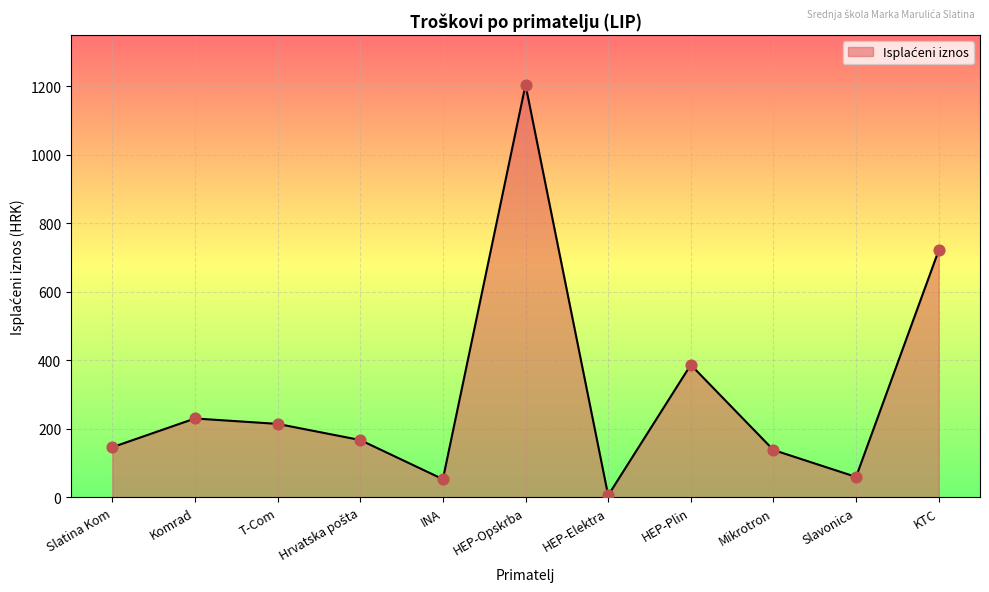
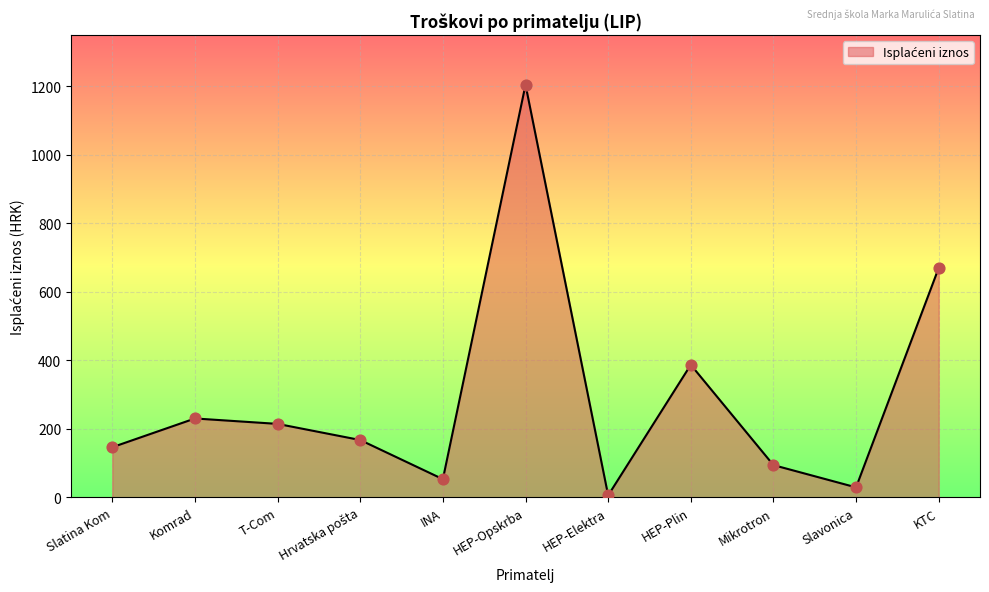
  {
    "Slatina Kom": 150,
    "Komrad": 230,
    "T-Com": 210,
    "Hrvatska pošta": 170,
    "INA": 50,
    "HEP-Opskrba": 1200,
    "HEP-Elektra": 10,
    "HEP-Plin": 390,
-   "Mikrotron": 140,
-   "Slavonica": 60,
-   "KTC": 720
+   "Mikrotron": 90,
+   "Slavonica": 30,
+   "KTC": 670
  }
